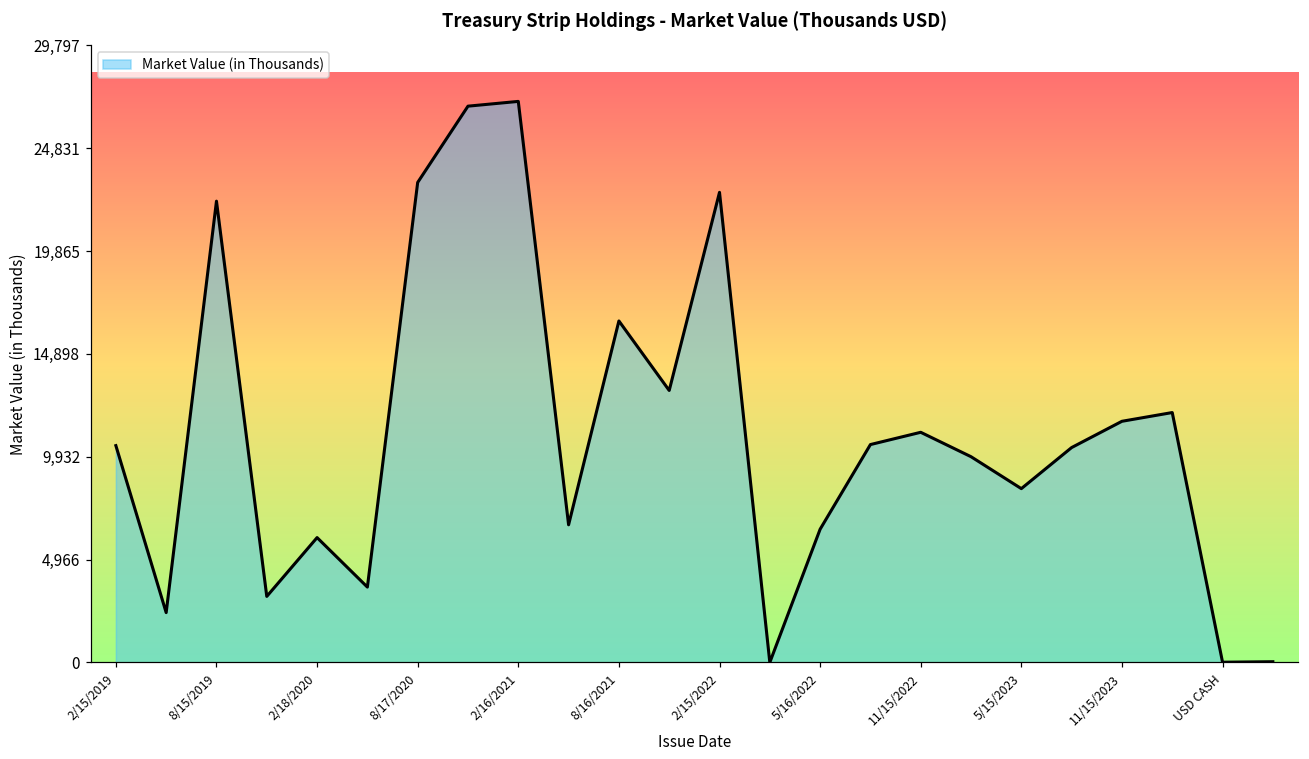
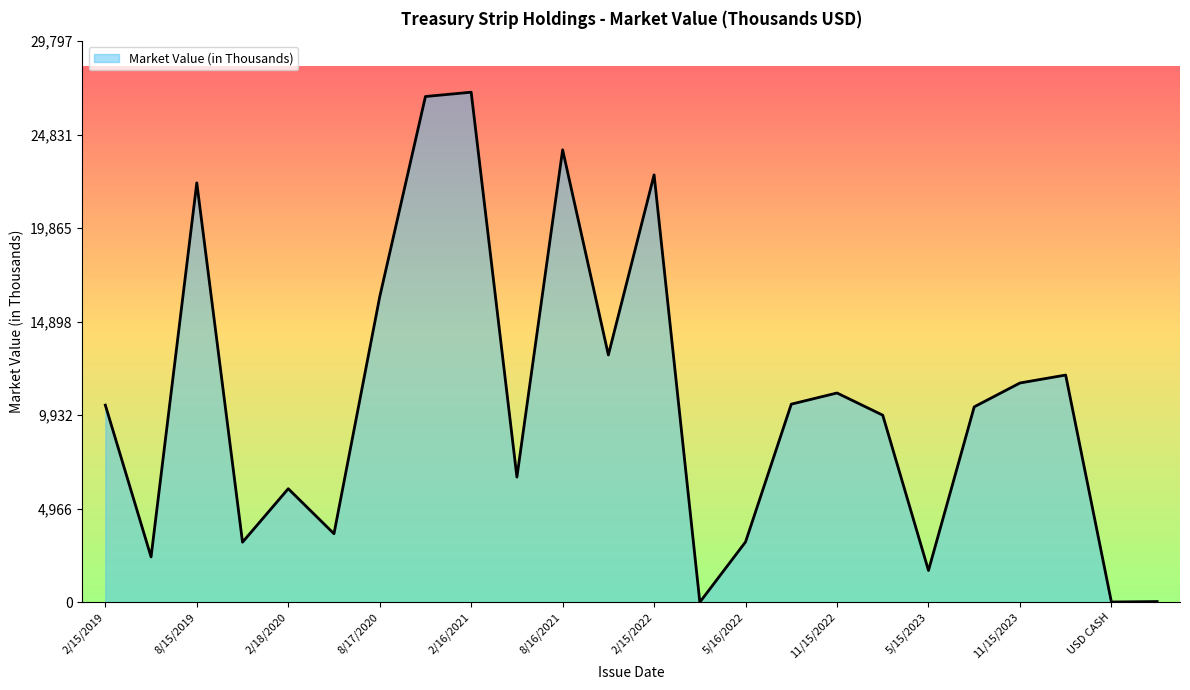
  {
    "2/15/2019": "10,500",
    "8/15/2019": "22,300",
    "2/18/2020": "6,000",
-   "8/17/2020": "23,200",
+   "8/17/2020": "16,200",
    "2/16/2021": "27,100",
-   "8/16/2021": "16,500",
+   "8/16/2021": "24,000",
    "2/15/2022": "22,700",
-   "5/16/2022": "6,400",
+   "5/16/2022": "3,200",
    "11/15/2022": "11,100",
-   "5/15/2023": "8,400",
+   "5/15/2023": "1,700",
    "11/15/2023": "11,600",
    "USD CASH": "0"
  }
